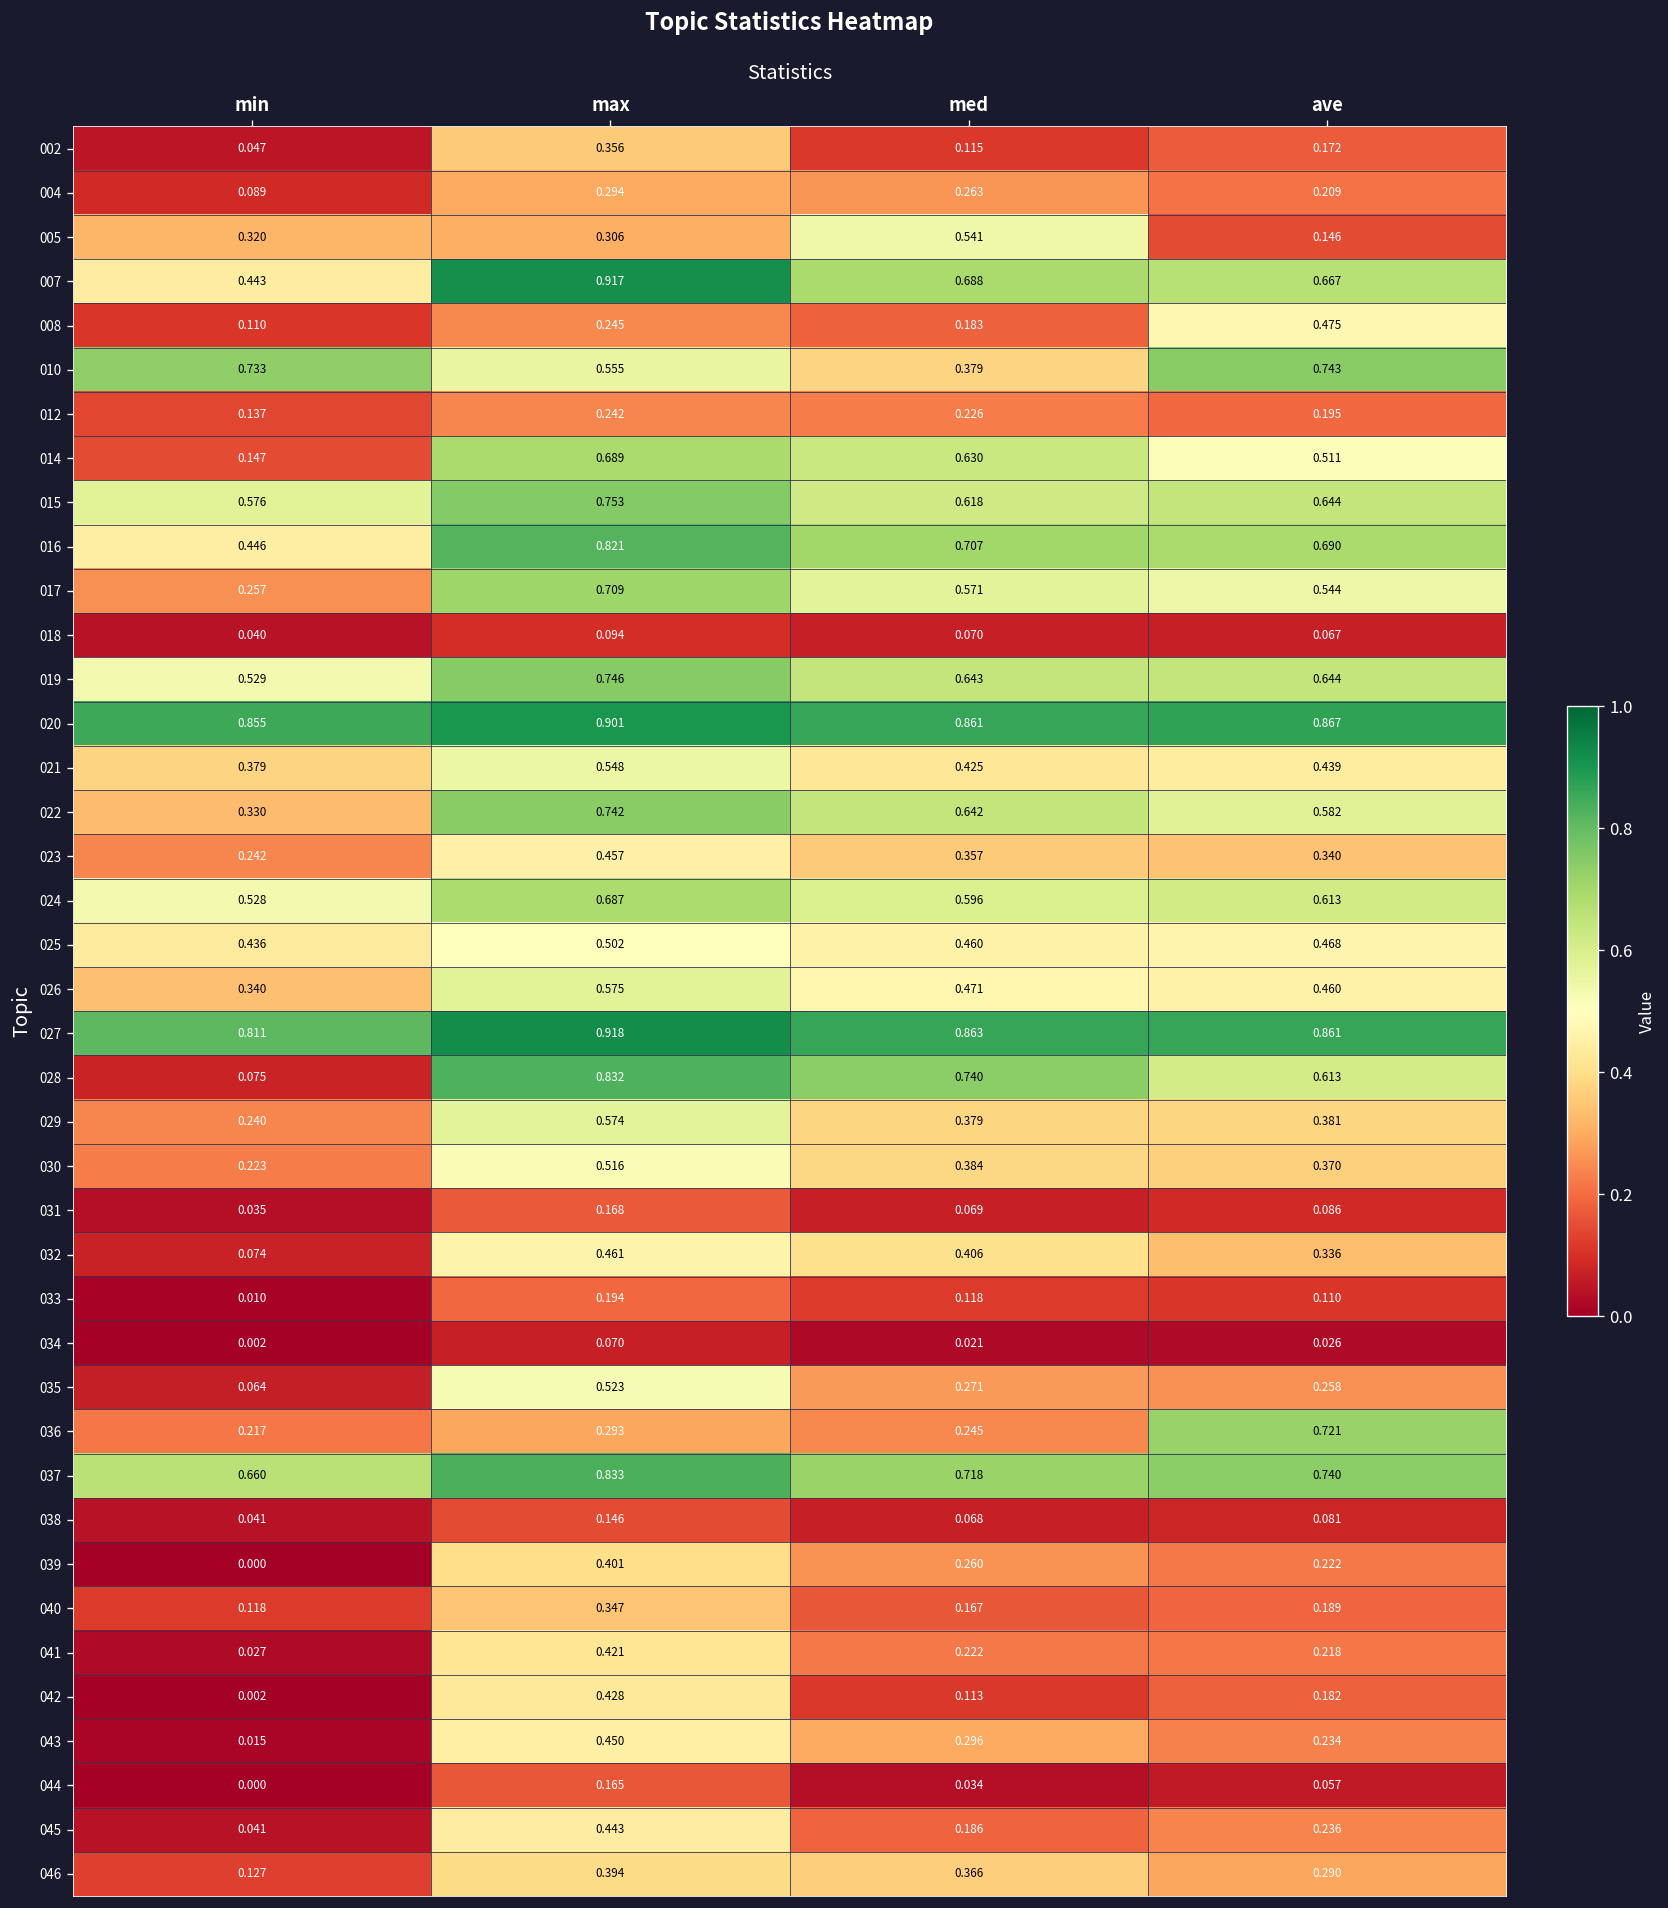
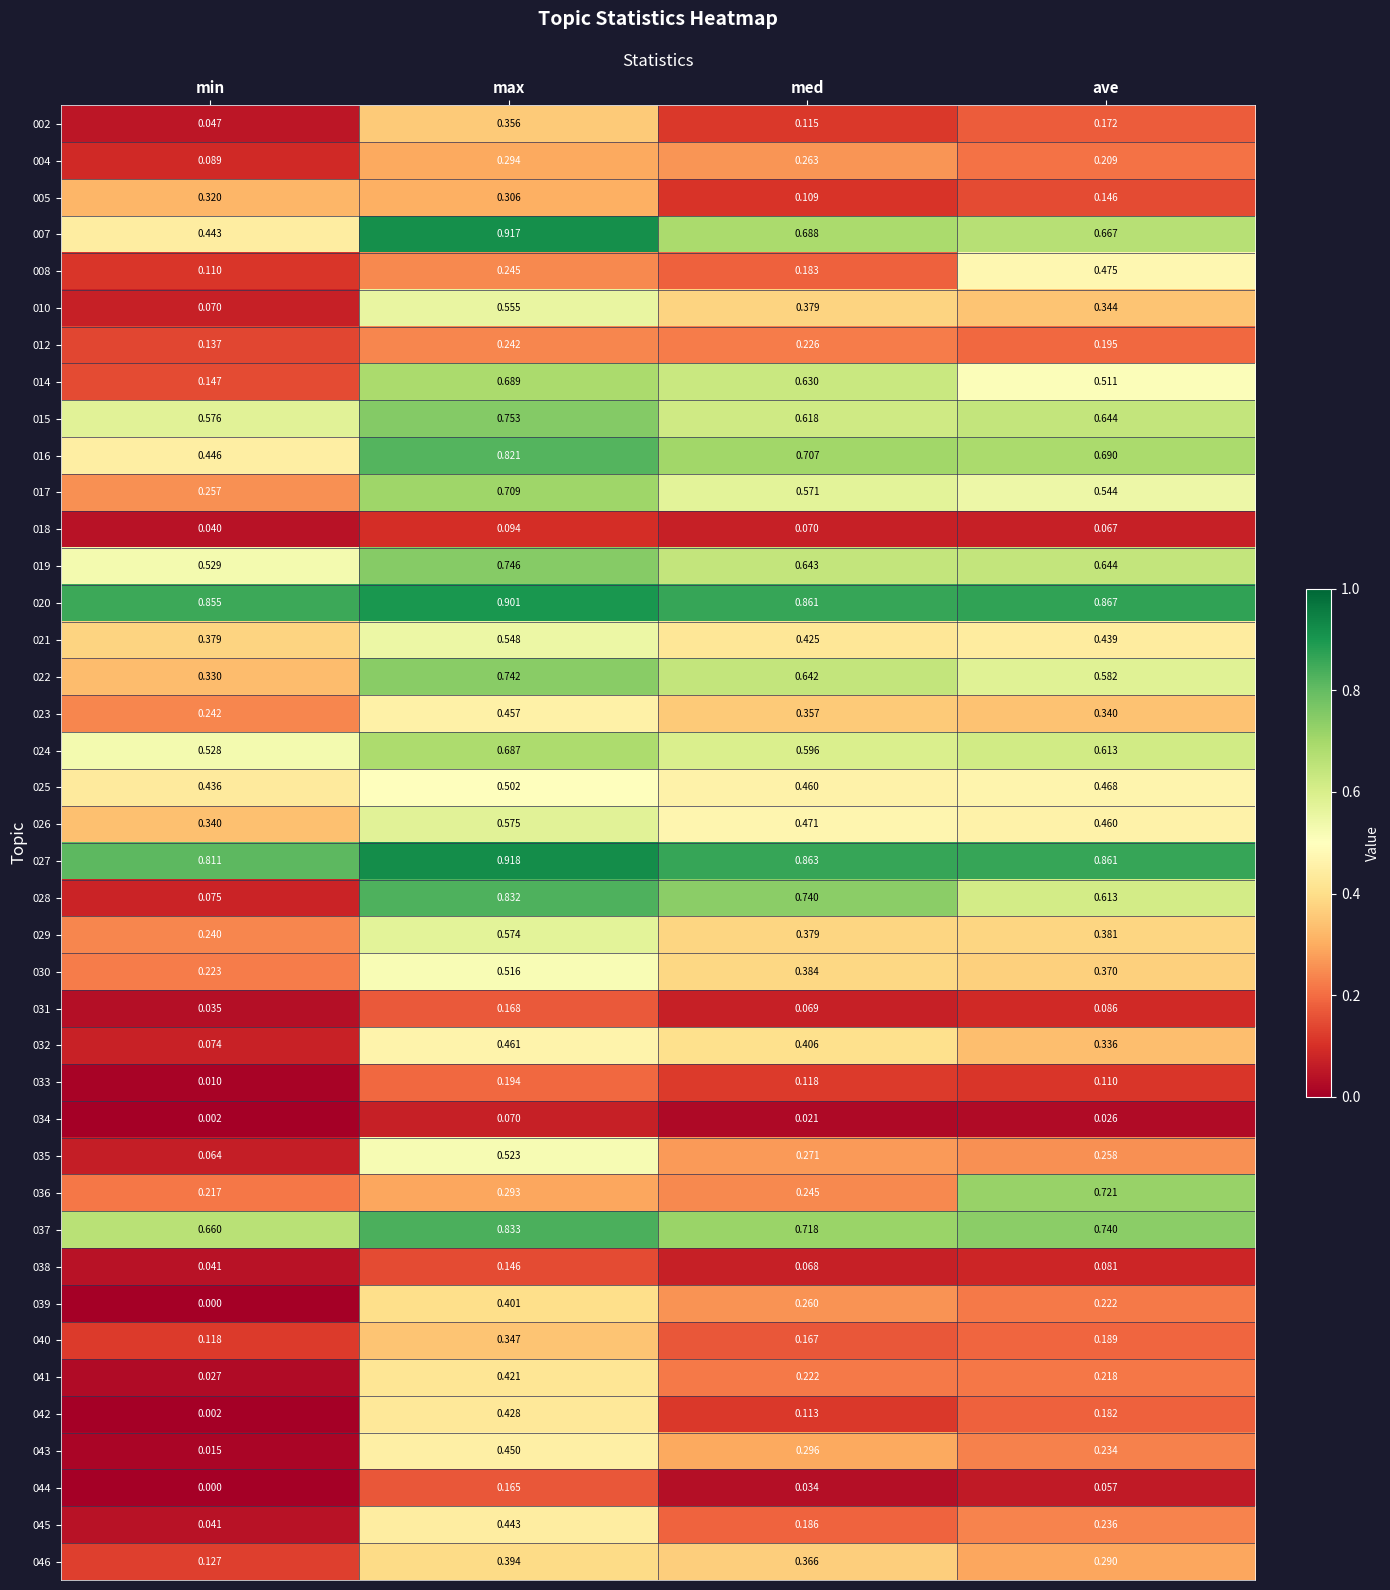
  {
    "002": {
      "min": 0.047,
      "max": 0.356,
      "med": 0.115,
      "ave": 0.172
    },
    "004": {
      "min": 0.089,
      "max": 0.294,
      "med": 0.263,
      "ave": 0.209
    },
    "005": {
      "min": 0.320,
      "max": 0.306,
-     "med": 0.541,
+     "med": 0.109,
      "ave": 0.146
    },
    "007": {
      "min": 0.443,
      "max": 0.917,
      "med": 0.688,
      "ave": 0.667
    },
    "008": {
      "min": 0.110,
      "max": 0.245,
      "med": 0.183,
      "ave": 0.475
    },
    "010": {
-     "min": 0.733,
+     "min": 0.070,
      "max": 0.555,
      "med": 0.379,
-     "ave": 0.743
+     "ave": 0.344
    },
    "012": {
      "min": 0.137,
      "max": 0.242,
      "med": 0.226,
      "ave": 0.195
    },
    "014": {
      "min": 0.147,
      "max": 0.689,
      "med": 0.630,
      "ave": 0.511
    },
    "015": {
      "min": 0.576,
      "max": 0.753,
      "med": 0.618,
      "ave": 0.644
    },
    "016": {
      "min": 0.446,
      "max": 0.821,
      "med": 0.707,
      "ave": 0.690
    },
    "017": {
      "min": 0.257,
      "max": 0.709,
      "med": 0.571,
      "ave": 0.544
    },
    "018": {
      "min": 0.040,
      "max": 0.094,
      "med": 0.070,
      "ave": 0.067
    },
    "019": {
      "min": 0.529,
      "max": 0.746,
      "med": 0.643,
      "ave": 0.644
    },
    "020": {
      "min": 0.855,
      "max": 0.901,
      "med": 0.861,
      "ave": 0.867
    },
    "021": {
      "min": 0.379,
      "max": 0.548,
      "med": 0.425,
      "ave": 0.439
    },
    "022": {
      "min": 0.330,
      "max": 0.742,
      "med": 0.642,
      "ave": 0.582
    },
    "023": {
      "min": 0.242,
      "max": 0.457,
      "med": 0.357,
      "ave": 0.340
    },
    "024": {
      "min": 0.528,
      "max": 0.687,
      "med": 0.596,
      "ave": 0.613
    },
    "025": {
      "min": 0.436,
      "max": 0.502,
      "med": 0.460,
      "ave": 0.468
    },
    "026": {
      "min": 0.340,
      "max": 0.575,
      "med": 0.471,
      "ave": 0.460
    },
    "027": {
      "min": 0.811,
      "max": 0.918,
      "med": 0.863,
      "ave": 0.861
    },
    "028": {
      "min": 0.075,
      "max": 0.832,
      "med": 0.740,
      "ave": 0.613
    },
    "029": {
      "min": 0.240,
      "max": 0.574,
      "med": 0.379,
      "ave": 0.381
    },
    "030": {
      "min": 0.223,
      "max": 0.516,
      "med": 0.384,
      "ave": 0.370
    },
    "031": {
      "min": 0.035,
      "max": 0.168,
      "med": 0.069,
      "ave": 0.086
    },
    "032": {
      "min": 0.074,
      "max": 0.461,
      "med": 0.406,
      "ave": 0.336
    },
    "033": {
      "min": 0.010,
      "max": 0.194,
      "med": 0.118,
      "ave": 0.110
    },
    "034": {
      "min": 0.002,
      "max": 0.070,
      "med": 0.021,
      "ave": 0.026
    },
    "035": {
      "min": 0.064,
      "max": 0.523,
      "med": 0.271,
      "ave": 0.258
    },
    "036": {
      "min": 0.217,
      "max": 0.293,
      "med": 0.245,
      "ave": 0.721
    },
    "037": {
      "min": 0.660,
      "max": 0.833,
      "med": 0.718,
      "ave": 0.740
    },
    "038": {
      "min": 0.041,
      "max": 0.146,
      "med": 0.068,
      "ave": 0.081
    },
    "039": {
      "min": 0.000,
      "max": 0.401,
      "med": 0.260,
      "ave": 0.222
    },
    "040": {
      "min": 0.118,
      "max": 0.347,
      "med": 0.167,
      "ave": 0.189
    },
    "041": {
      "min": 0.027,
      "max": 0.421,
      "med": 0.222,
      "ave": 0.218
    },
    "042": {
      "min": 0.002,
      "max": 0.428,
      "med": 0.113,
      "ave": 0.182
    },
    "043": {
      "min": 0.015,
      "max": 0.450,
      "med": 0.296,
      "ave": 0.234
    },
    "044": {
      "min": 0.000,
      "max": 0.165,
      "med": 0.034,
      "ave": 0.057
    },
    "045": {
      "min": 0.041,
      "max": 0.443,
      "med": 0.186,
      "ave": 0.236
    },
    "046": {
      "min": 0.127,
      "max": 0.394,
      "med": 0.366,
      "ave": 0.290
    }
  }
